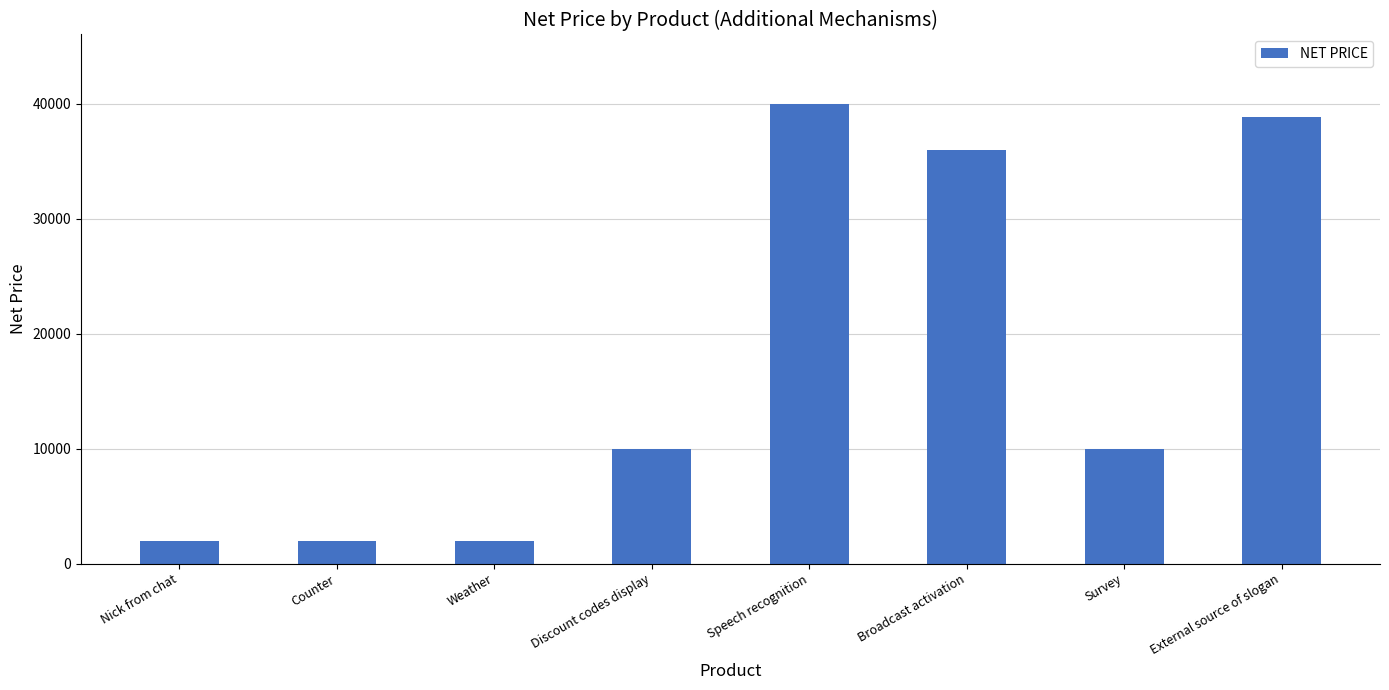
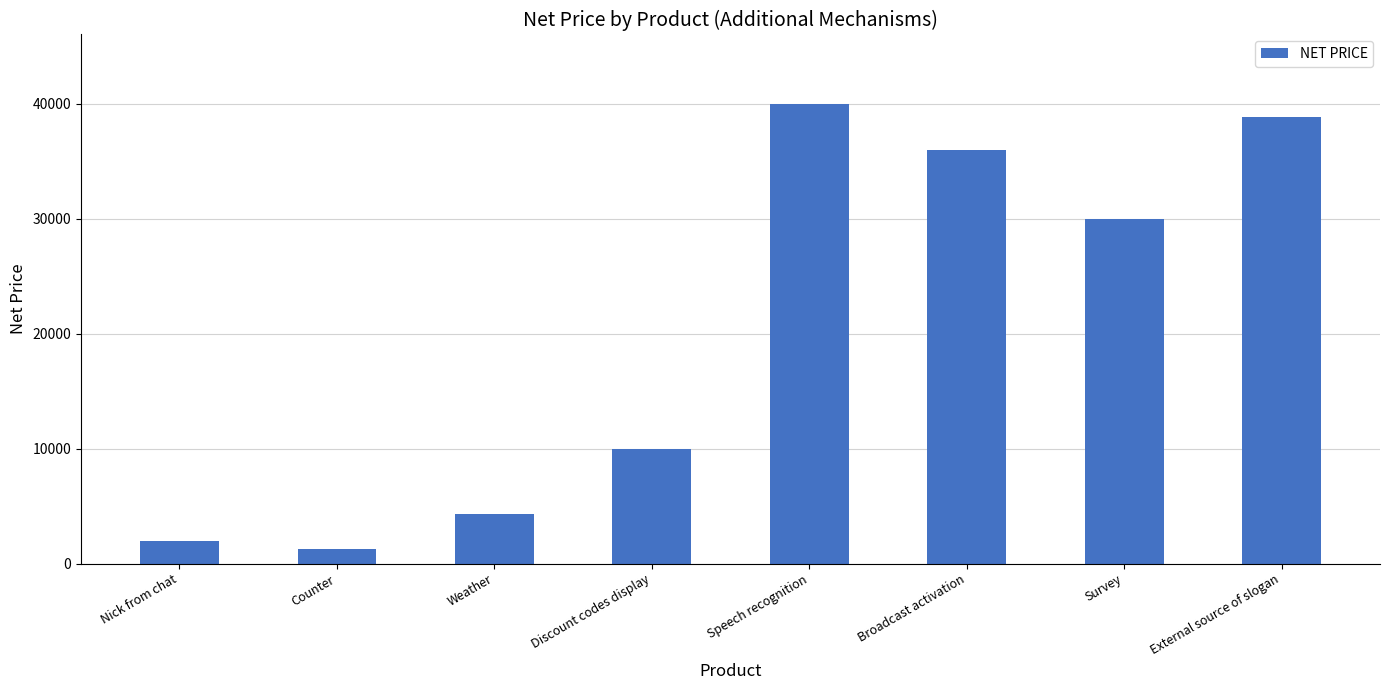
  {
    "Nick from chat": 2000,
-   "Counter": 2000,
-   "Weather": 2000,
+   "Counter": 1200,
+   "Weather": 4300,
    "Discount codes display": 10000,
    "Speech recognition": 40000,
    "Broadcast activation": 36000,
-   "Survey": 10000,
+   "Survey": 30000,
    "External source of slogan": 38800
  }
